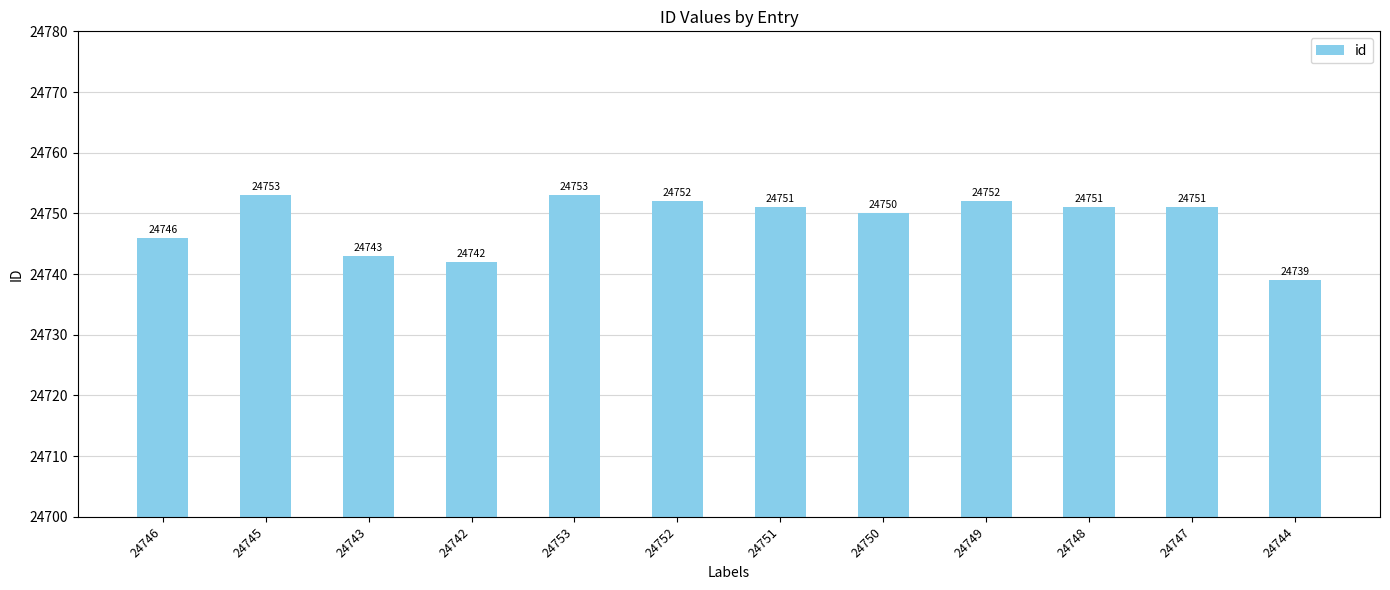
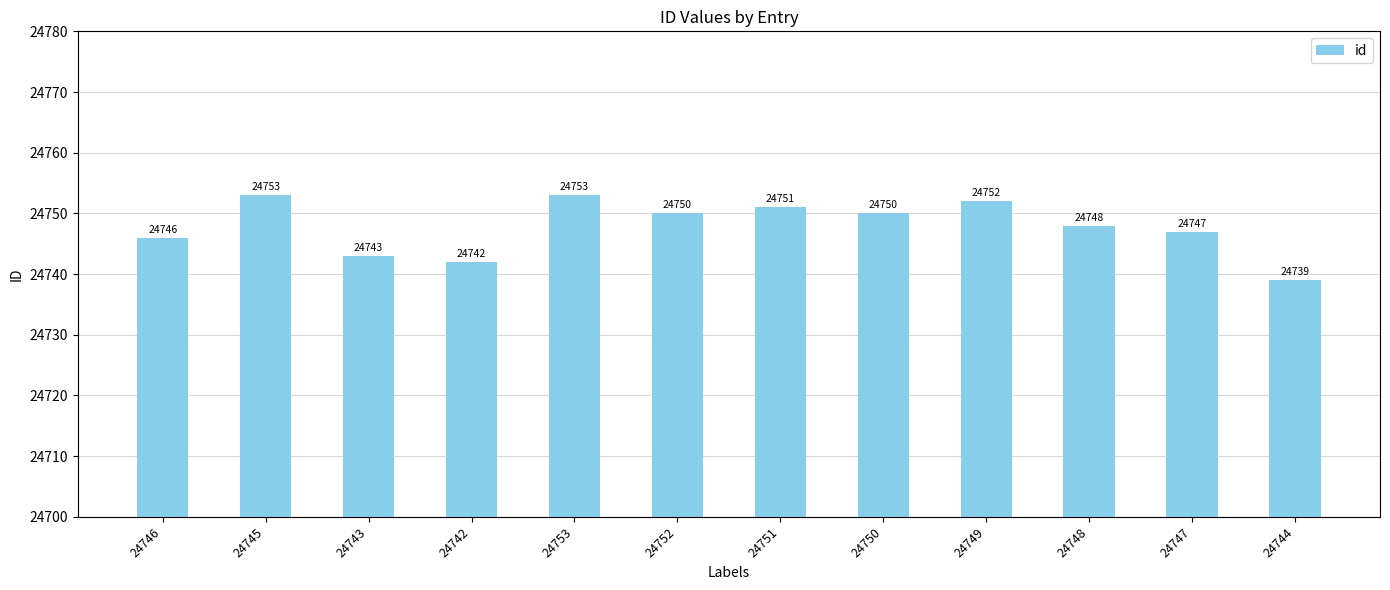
  {
    "24746": 24746,
    "24745": 24753,
    "24743": 24743,
    "24742": 24742,
    "24753": 24753,
-   "24752": 24752,
+   "24752": 24750,
    "24751": 24751,
    "24750": 24750,
    "24749": 24752,
-   "24748": 24751,
-   "24747": 24751,
+   "24748": 24748,
+   "24747": 24747,
    "24744": 24739
  }
